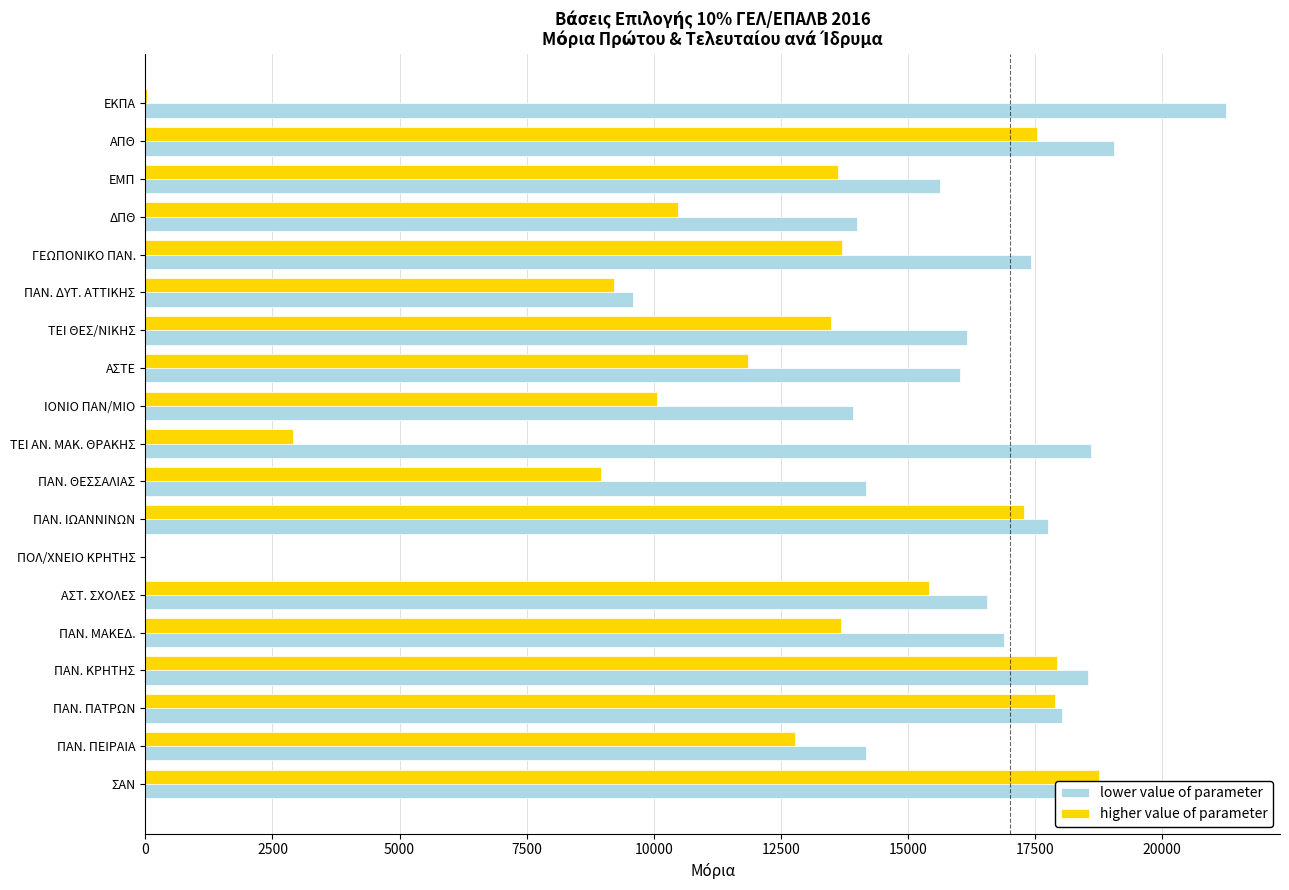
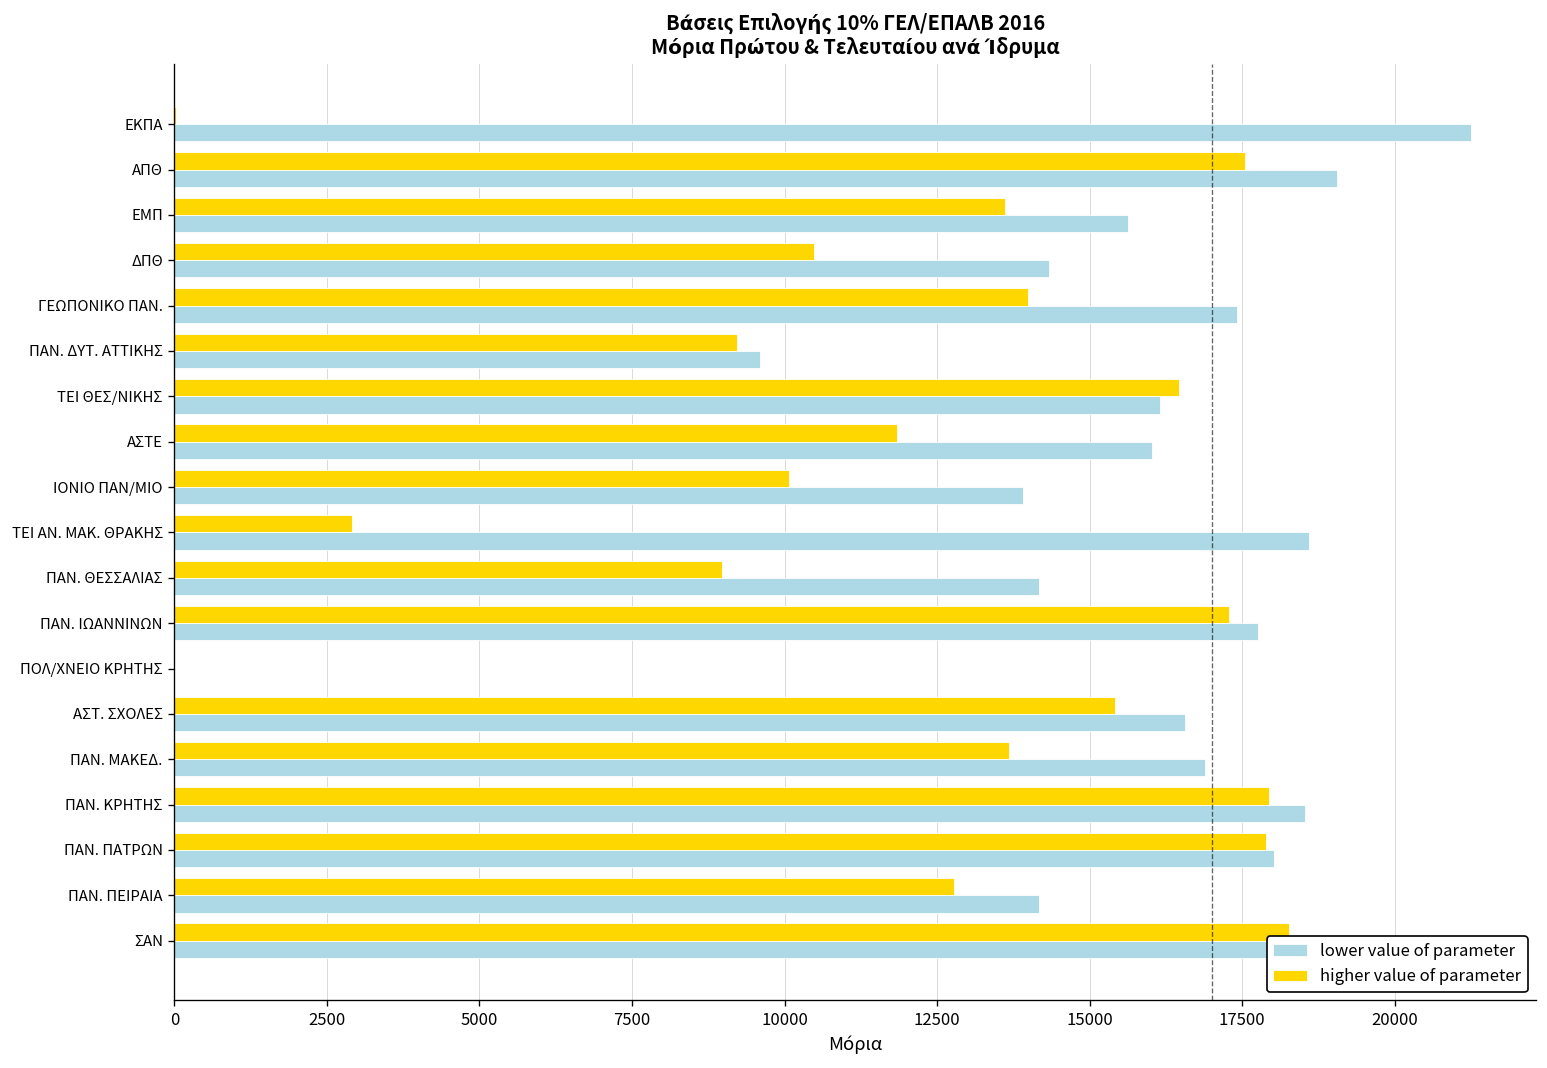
  {
    "lower value of parameter": {
      "ΕΚΠΑ": 21300,
      "ΑΠΘ": 19000,
      "ΕΜΠ": 15600,
-     "ΔΠΘ": 14000,
+     "ΔΠΘ": 14300,
      "ΓΕΩΠΟΝΙΚΟ ΠΑΝ.": 17400,
      "ΠΑΝ. ΔΥΤ. ΑΤΤΙΚΗΣ": 9600,
      "ΤΕΙ ΘΕΣ/ΝΙΚΗΣ": 16200,
      "ΑΣΤΕ": 16000,
      "ΙΟΝΙΟ ΠΑΝ/ΜΙΟ": 13900,
      "ΤΕΙ ΑΝ. ΜΑΚ. ΘΡΑΚΗΣ": 18600,
      "ΠΑΝ. ΘΕΣΣΑΛΙΑΣ": 14200,
      "ΠΑΝ. ΙΩΑΝΝΙΝΩΝ": 17800,
      "ΠΟΛ/ΧΝΕΙΟ ΚΡΗΤΗΣ": 0,
      "ΑΣΤ. ΣΧΟΛΕΣ": 16600,
      "ΠΑΝ. ΜΑΚΕΔ.": 16900,
      "ΠΑΝ. ΚΡΗΤΗΣ": 18500,
      "ΠΑΝ. ΠΑΤΡΩΝ": 18000,
      "ΠΑΝ. ΠΕΙΡΑΙΑ": 14200
    },
    "higher value of parameter": {
      "ΑΠΘ": 17500,
      "ΕΜΠ": 13600,
      "ΔΠΘ": 10500,
-     "ΓΕΩΠΟΝΙΚΟ ΠΑΝ.": 13700,
+     "ΓΕΩΠΟΝΙΚΟ ΠΑΝ.": 14000,
      "ΠΑΝ. ΔΥΤ. ΑΤΤΙΚΗΣ": 9200,
-     "ΤΕΙ ΘΕΣ/ΝΙΚΗΣ": 13500,
+     "ΤΕΙ ΘΕΣ/ΝΙΚΗΣ": 16500,
      "ΑΣΤΕ": 11800,
      "ΙΟΝΙΟ ΠΑΝ/ΜΙΟ": 10100,
      "ΤΕΙ ΑΝ. ΜΑΚ. ΘΡΑΚΗΣ": 2900,
      "ΠΑΝ. ΘΕΣΣΑΛΙΑΣ": 9000,
      "ΠΑΝ. ΙΩΑΝΝΙΝΩΝ": 17300,
      "ΠΟΛ/ΧΝΕΙΟ ΚΡΗΤΗΣ": 0,
      "ΑΣΤ. ΣΧΟΛΕΣ": 15400,
      "ΠΑΝ. ΜΑΚΕΔ.": 13700,
      "ΠΑΝ. ΚΡΗΤΗΣ": 17900,
      "ΠΑΝ. ΠΑΤΡΩΝ": 17900,
      "ΠΑΝ. ΠΕΙΡΑΙΑ": 12800,
-     "ΣΑΝ": 18800
+     "ΣΑΝ": 18300
    }
  }
